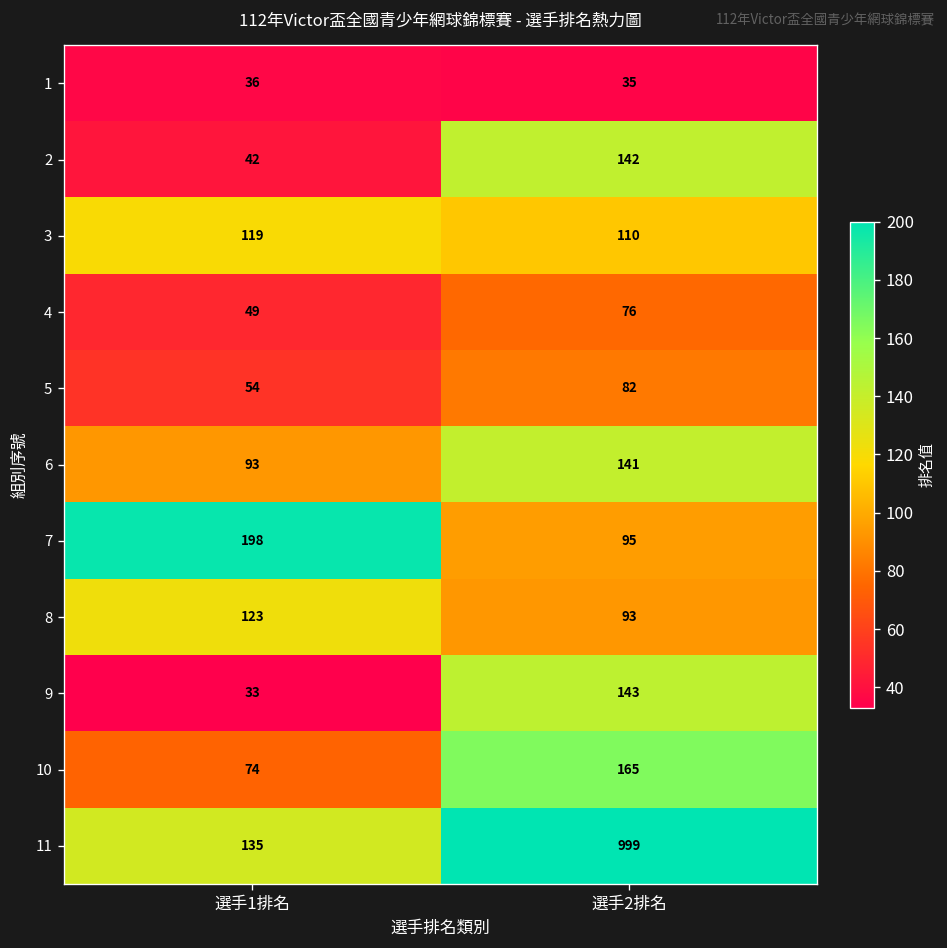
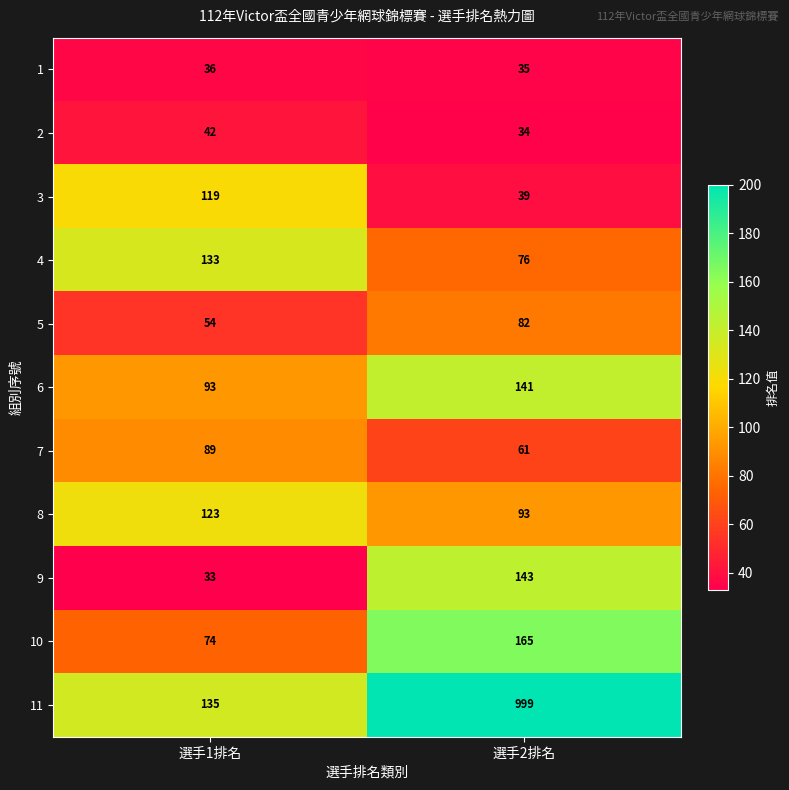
  {
    "1": {
      "選手1排名": 36,
      "選手2排名": 35
    },
    "2": {
      "選手1排名": 42,
-     "選手2排名": 142
+     "選手2排名": 34
    },
    "3": {
      "選手1排名": 119,
-     "選手2排名": 110
+     "選手2排名": 39
    },
    "4": {
-     "選手1排名": 49,
+     "選手1排名": 133,
      "選手2排名": 76
    },
    "5": {
      "選手1排名": 54,
      "選手2排名": 82
    },
    "6": {
      "選手1排名": 93,
      "選手2排名": 141
    },
    "7": {
-     "選手1排名": 198,
-     "選手2排名": 95
+     "選手1排名": 89,
+     "選手2排名": 61
    },
    "8": {
      "選手1排名": 123,
      "選手2排名": 93
    },
    "9": {
      "選手1排名": 33,
      "選手2排名": 143
    },
    "10": {
      "選手1排名": 74,
      "選手2排名": 165
    },
    "11": {
      "選手1排名": 135,
      "選手2排名": 999
    }
  }
